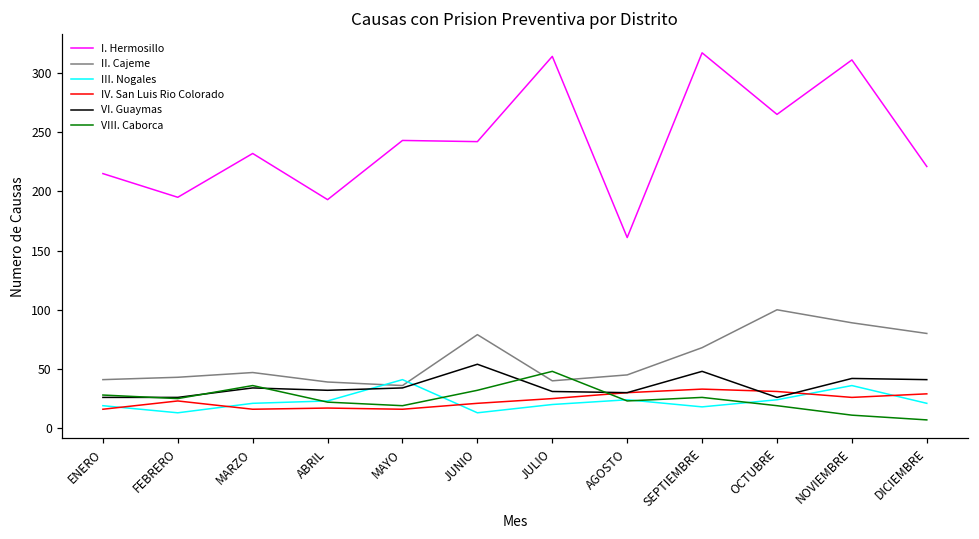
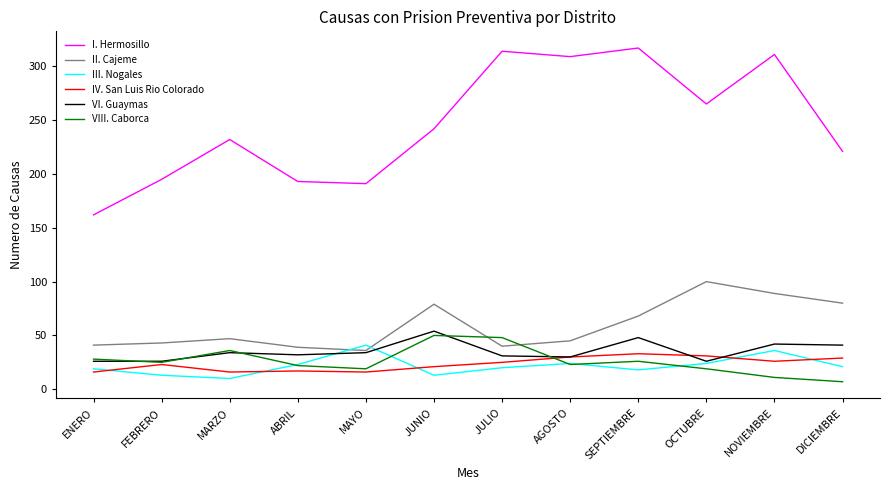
  {
    "I. Hermosillo": {
-     "ENERO": 215,
+     "ENERO": 162,
      "FEBRERO": 195,
      "MARZO": 232,
      "ABRIL": 193,
-     "MAYO": 243,
+     "MAYO": 191,
      "JUNIO": 242,
      "JULIO": 314,
-     "AGOSTO": 161,
+     "AGOSTO": 309,
      "SEPTIEMBRE": 317,
      "OCTUBRE": 265,
      "NOVIEMBRE": 311,
      "DICIEMBRE": 221
    },
    "II. Cajeme": {
      "ENERO": 41,
      "FEBRERO": 43,
      "MARZO": 47,
      "ABRIL": 39,
      "JUNIO": 79,
      "JULIO": 40,
      "AGOSTO": 45,
      "SEPTIEMBRE": 68,
      "OCTUBRE": 100,
      "NOVIEMBRE": 89,
      "DICIEMBRE": 80
    },
    "III. Nogales": {
      "ENERO": 19,
      "FEBRERO": 13,
-     "MARZO": 21,
+     "MARZO": 10,
      "MAYO": 41,
      "JUNIO": 13,
      "JULIO": 20,
      "SEPTIEMBRE": 18,
      "NOVIEMBRE": 36,
      "DICIEMBRE": 21
    },
    "IV. San Luis Rio Colorado": {
      "ENERO": 16,
      "MARZO": 16,
      "ABRIL": 17,
      "MAYO": 16,
      "JUNIO": 21,
      "JULIO": 25,
      "SEPTIEMBRE": 33,
      "OCTUBRE": 31,
      "NOVIEMBRE": 26,
      "DICIEMBRE": 29
    },
    "VI. Guaymas": {
      "ABRIL": 32,
      "JUNIO": 54,
      "JULIO": 31,
      "SEPTIEMBRE": 48,
      "NOVIEMBRE": 42,
      "DICIEMBRE": 41
    },
    "VIII. Caborca": {
      "MAYO": 19,
-     "JUNIO": 32,
+     "JUNIO": 50,
      "JULIO": 48,
      "SEPTIEMBRE": 26,
      "OCTUBRE": 19,
      "NOVIEMBRE": 11,
      "DICIEMBRE": 7
    }
  }
